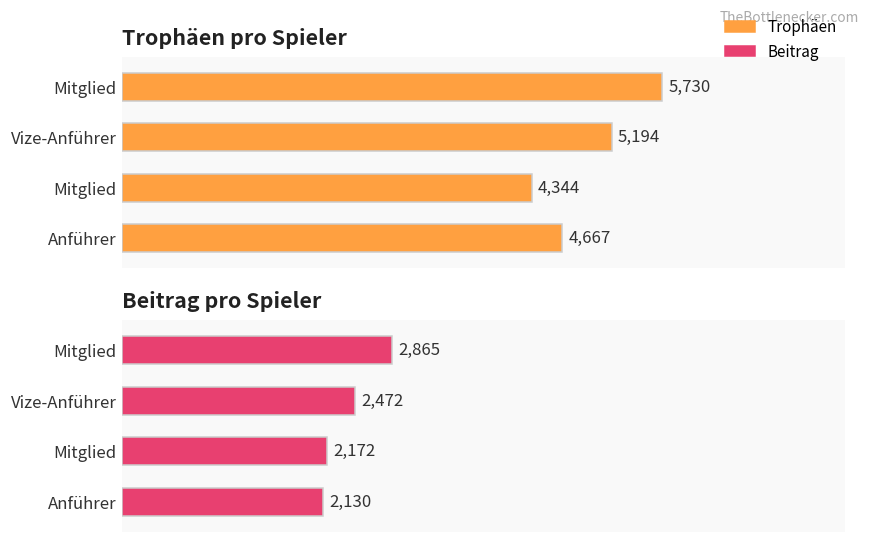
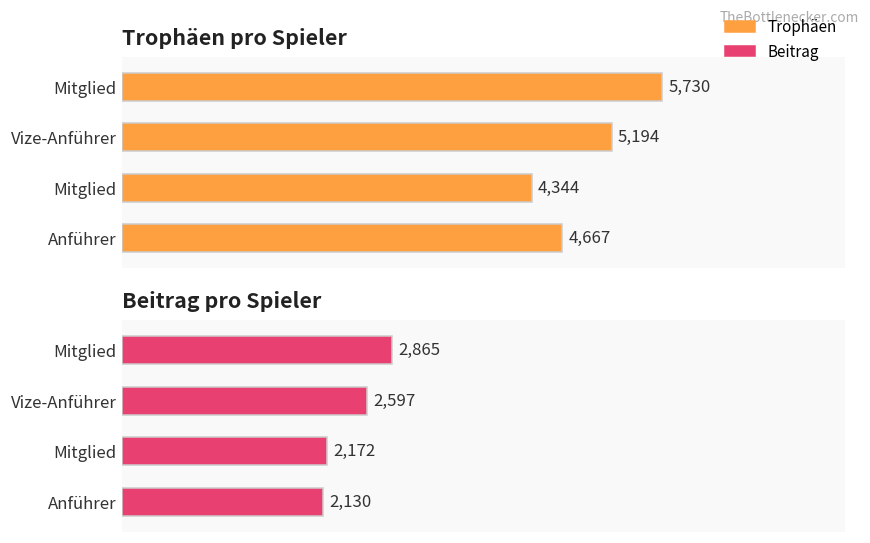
  {
    "Trophäen pro Spieler": {
      "Vize-Anführer": "5,194",
      "Anführer": "4,667"
    },
    "Beitrag pro Spieler": {
-     "Vize-Anführer": "2,472",
+     "Vize-Anführer": "2,597",
      "Anführer": "2,130"
    }
  }
